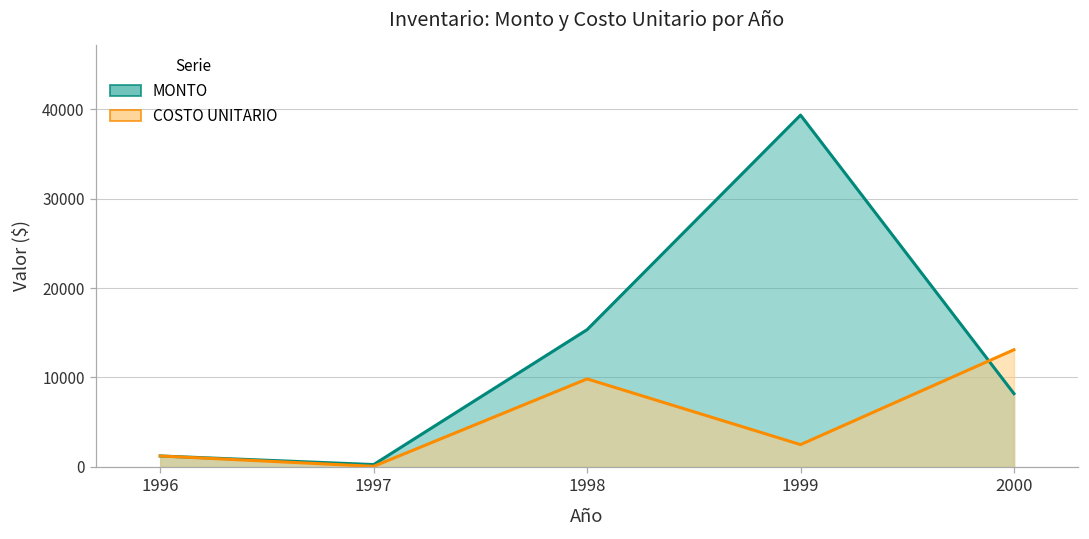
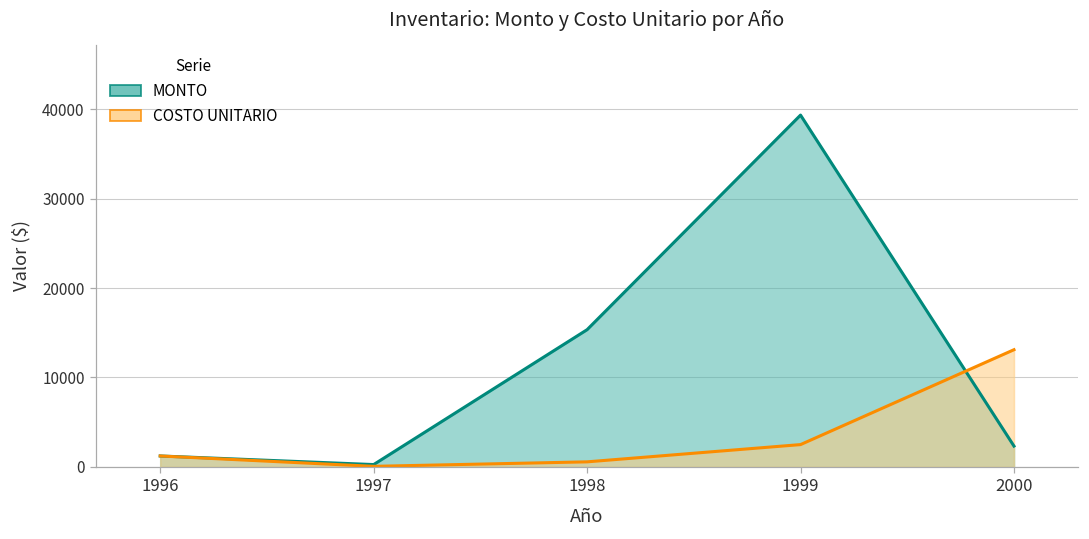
  {
    "MONTO": {
      "1998": 15000,
      "1999": 39000,
-     "2000": 8000
+     "2000": 2000
    },
    "COSTO UNITARIO": {
-     "1998": 10000,
+     "1998": 1000,
      "1999": 2000,
      "2000": 13000
    }
  }
